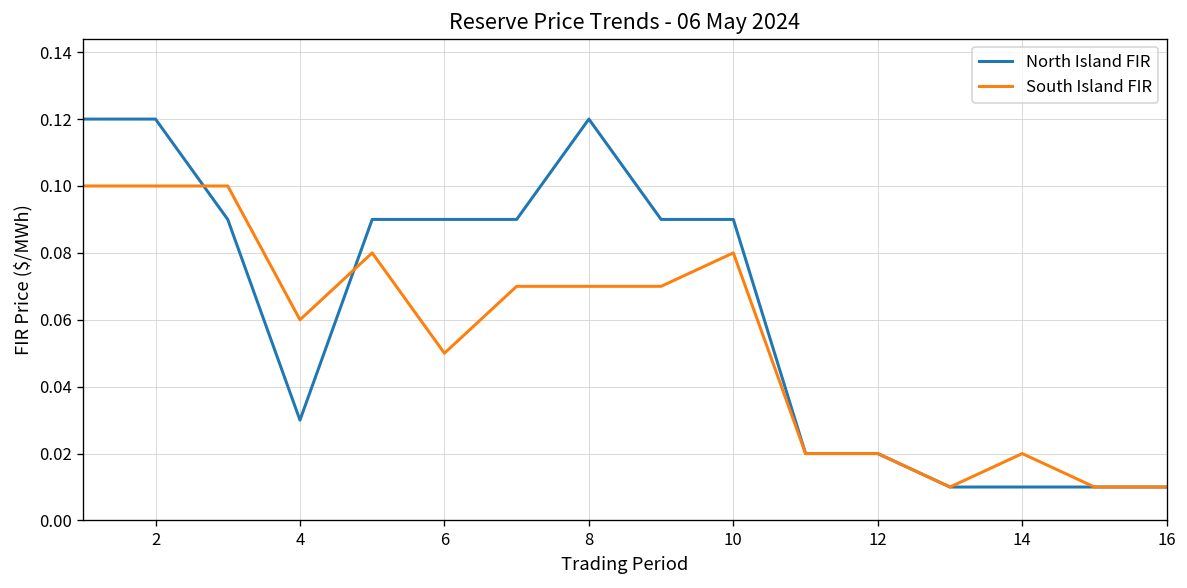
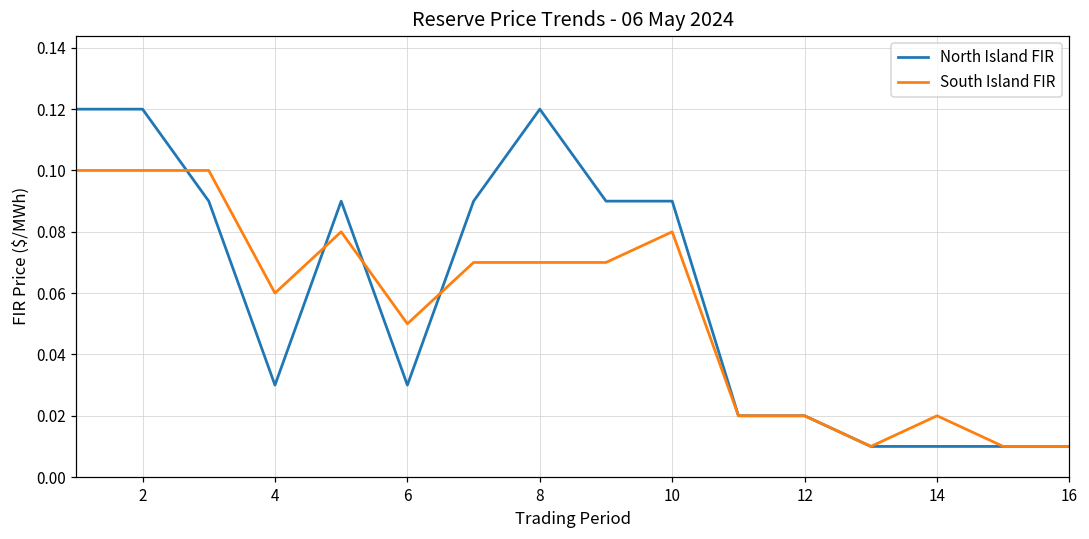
  {
    "North Island FIR": {
      "2": 0.12,
      "4": 0.03,
-     "6": 0.09,
+     "6": 0.03,
      "8": 0.12,
      "10": 0.09,
      "14": 0.01
    },
    "South Island FIR": {
      "2": 0.10,
      "4": 0.06,
      "6": 0.05,
      "8": 0.07,
      "10": 0.08,
      "14": 0.02
    }
  }
